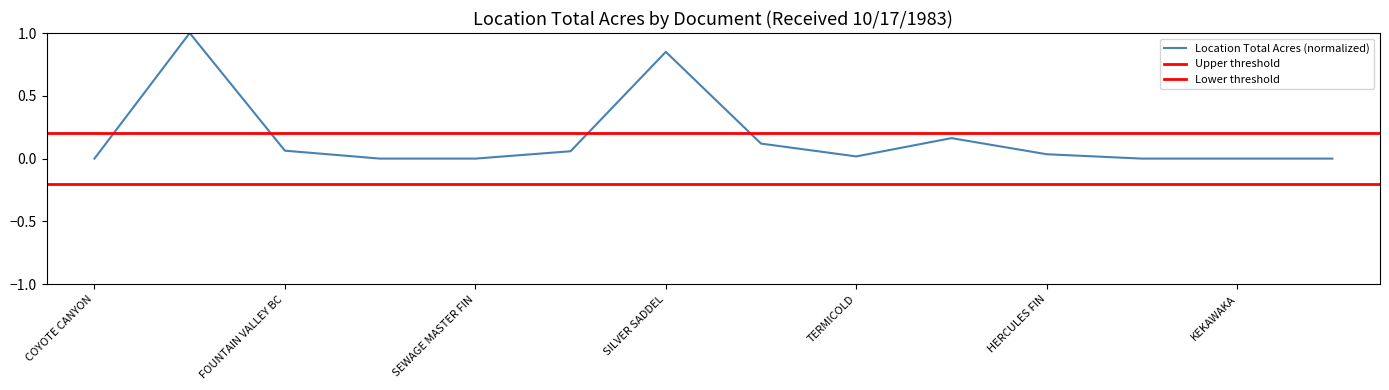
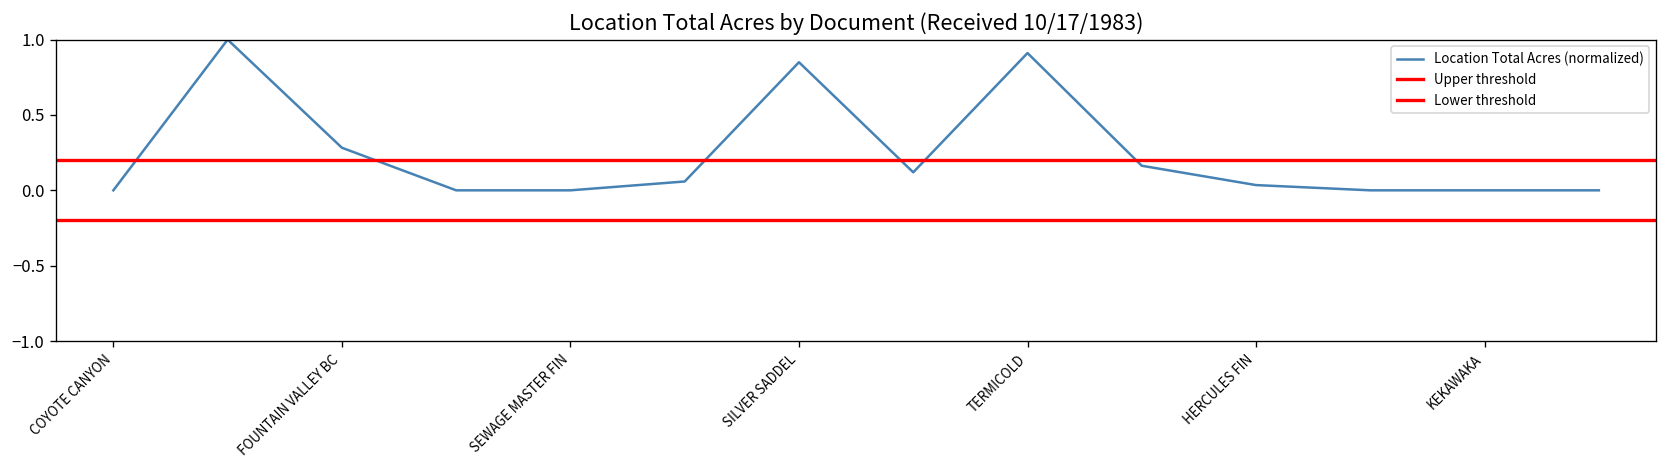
  {
    "COYOTE CANYON": 0.00,
-   "FOUNTAIN VALLEY BC": 0.06,
+   "FOUNTAIN VALLEY BC": 0.28,
    "SEWAGE MASTER FIN": 0.00,
    "SILVER SADDEL": 0.85,
-   "TERMICOLD": 0.02,
+   "TERMICOLD": 0.91,
    "HERCULES FIN": 0.03,
    "KEKAWAKA": 0.00
  }
